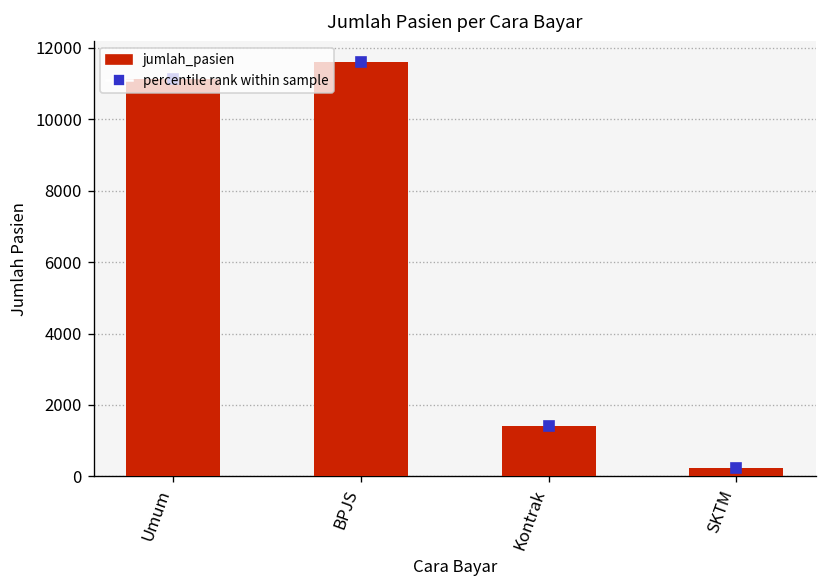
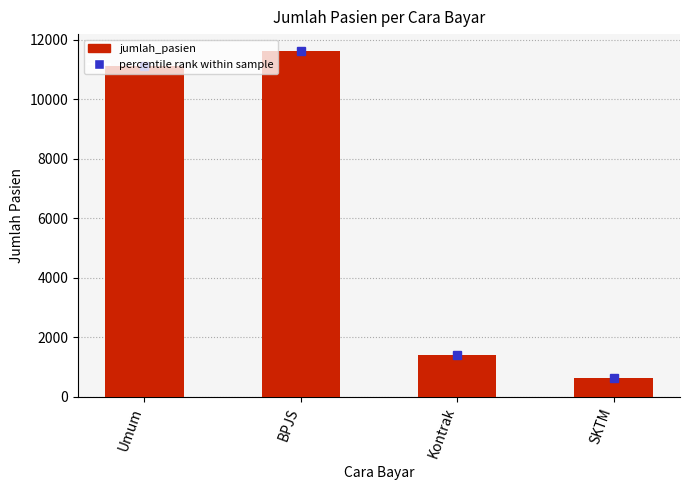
  {
    "jumlah_pasien": {
      "BPJS": 11600,
      "Kontrak": 1400,
-     "SKTM": 200
+     "SKTM": 700
    }
  }
